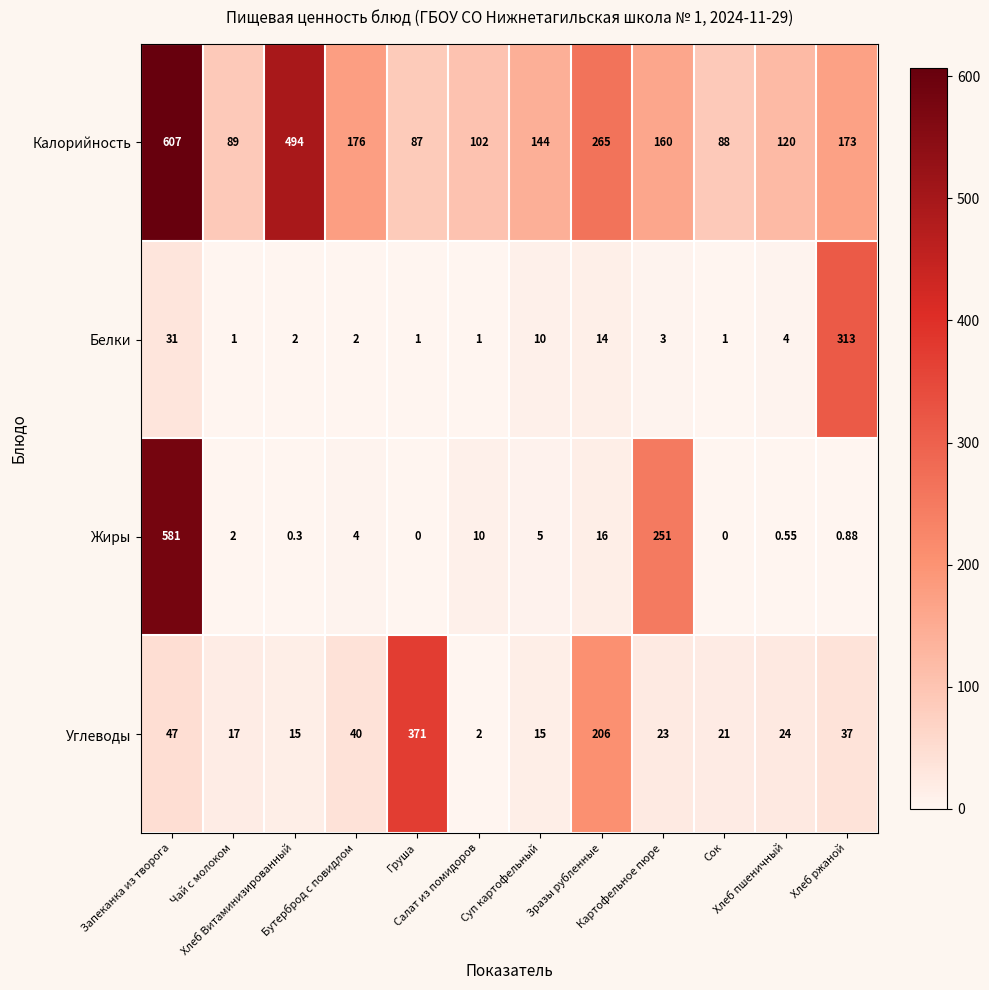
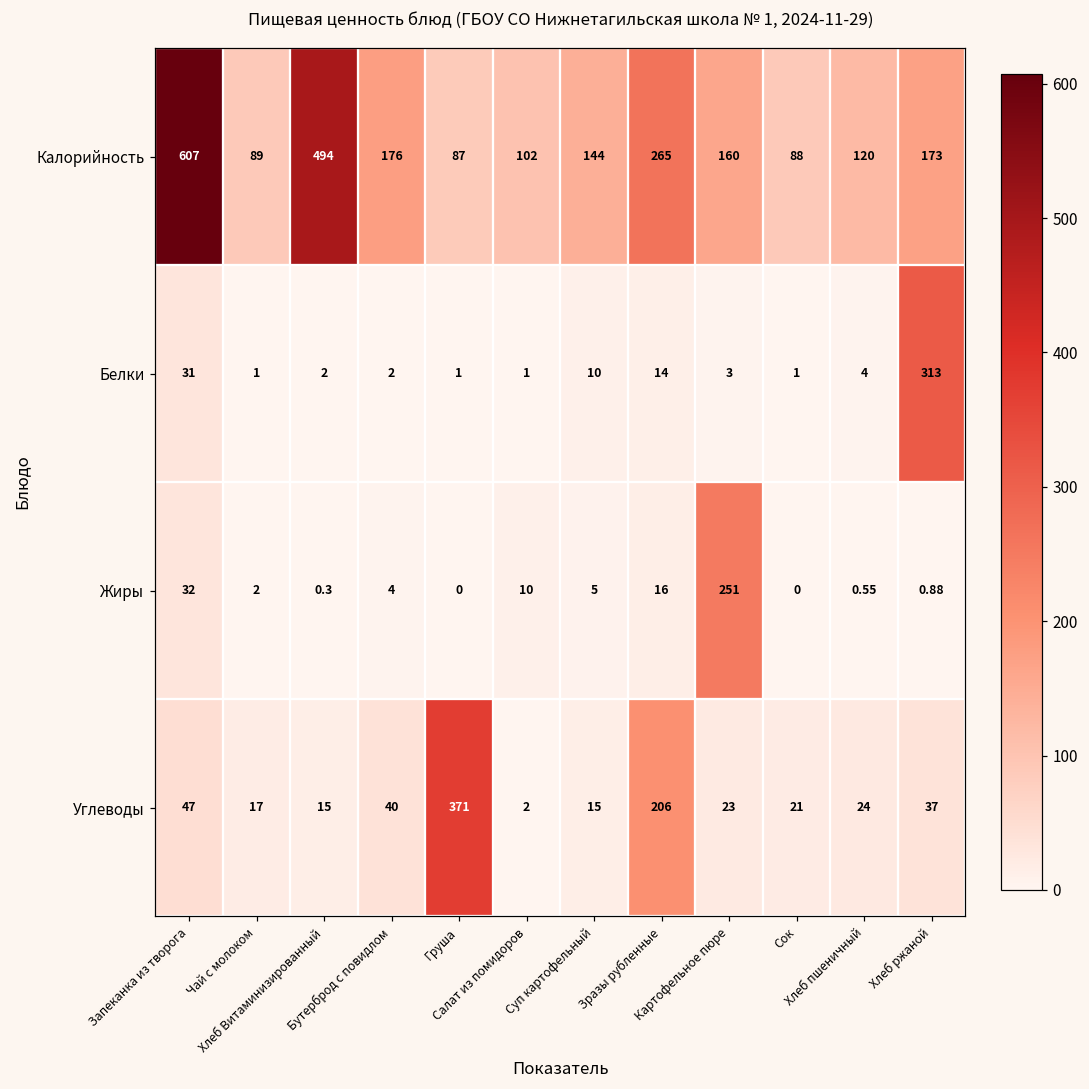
  {
    "Калорийность": {
      "Запеканка из творога": 607,
      "Чай с молоком": 89,
      "Хлеб Витаминизированный": 494,
      "Бутерброд с повидлом": 176,
      "Груша": 87,
      "Салат из помидоров": 102,
      "Суп картофельный": 144,
      "Зразы рубленные": 265,
      "Картофельное пюре": 160,
      "Сок": 88,
      "Хлеб пшеничный": 120,
      "Хлеб ржаной": 173
    },
    "Белки": {
      "Запеканка из творога": 31,
      "Чай с молоком": 1,
      "Хлеб Витаминизированный": 2,
      "Бутерброд с повидлом": 2,
      "Груша": 1,
      "Салат из помидоров": 1,
      "Суп картофельный": 10,
      "Зразы рубленные": 14,
      "Картофельное пюре": 3,
      "Сок": 1,
      "Хлеб пшеничный": 4,
      "Хлеб ржаной": 313
    },
    "Жиры": {
-     "Запеканка из творога": 581,
+     "Запеканка из творога": 32,
      "Чай с молоком": 2,
      "Хлеб Витаминизированный": 0.3,
      "Бутерброд с повидлом": 4,
      "Груша": 0,
      "Салат из помидоров": 10,
      "Суп картофельный": 5,
      "Зразы рубленные": 16,
      "Картофельное пюре": 251,
      "Сок": 0,
      "Хлеб пшеничный": 0.55,
      "Хлеб ржаной": 0.88
    },
    "Углеводы": {
      "Запеканка из творога": 47,
      "Чай с молоком": 17,
      "Хлеб Витаминизированный": 15,
      "Бутерброд с повидлом": 40,
      "Груша": 371,
      "Салат из помидоров": 2,
      "Суп картофельный": 15,
      "Зразы рубленные": 206,
      "Картофельное пюре": 23,
      "Сок": 21,
      "Хлеб пшеничный": 24,
      "Хлеб ржаной": 37
    }
  }
